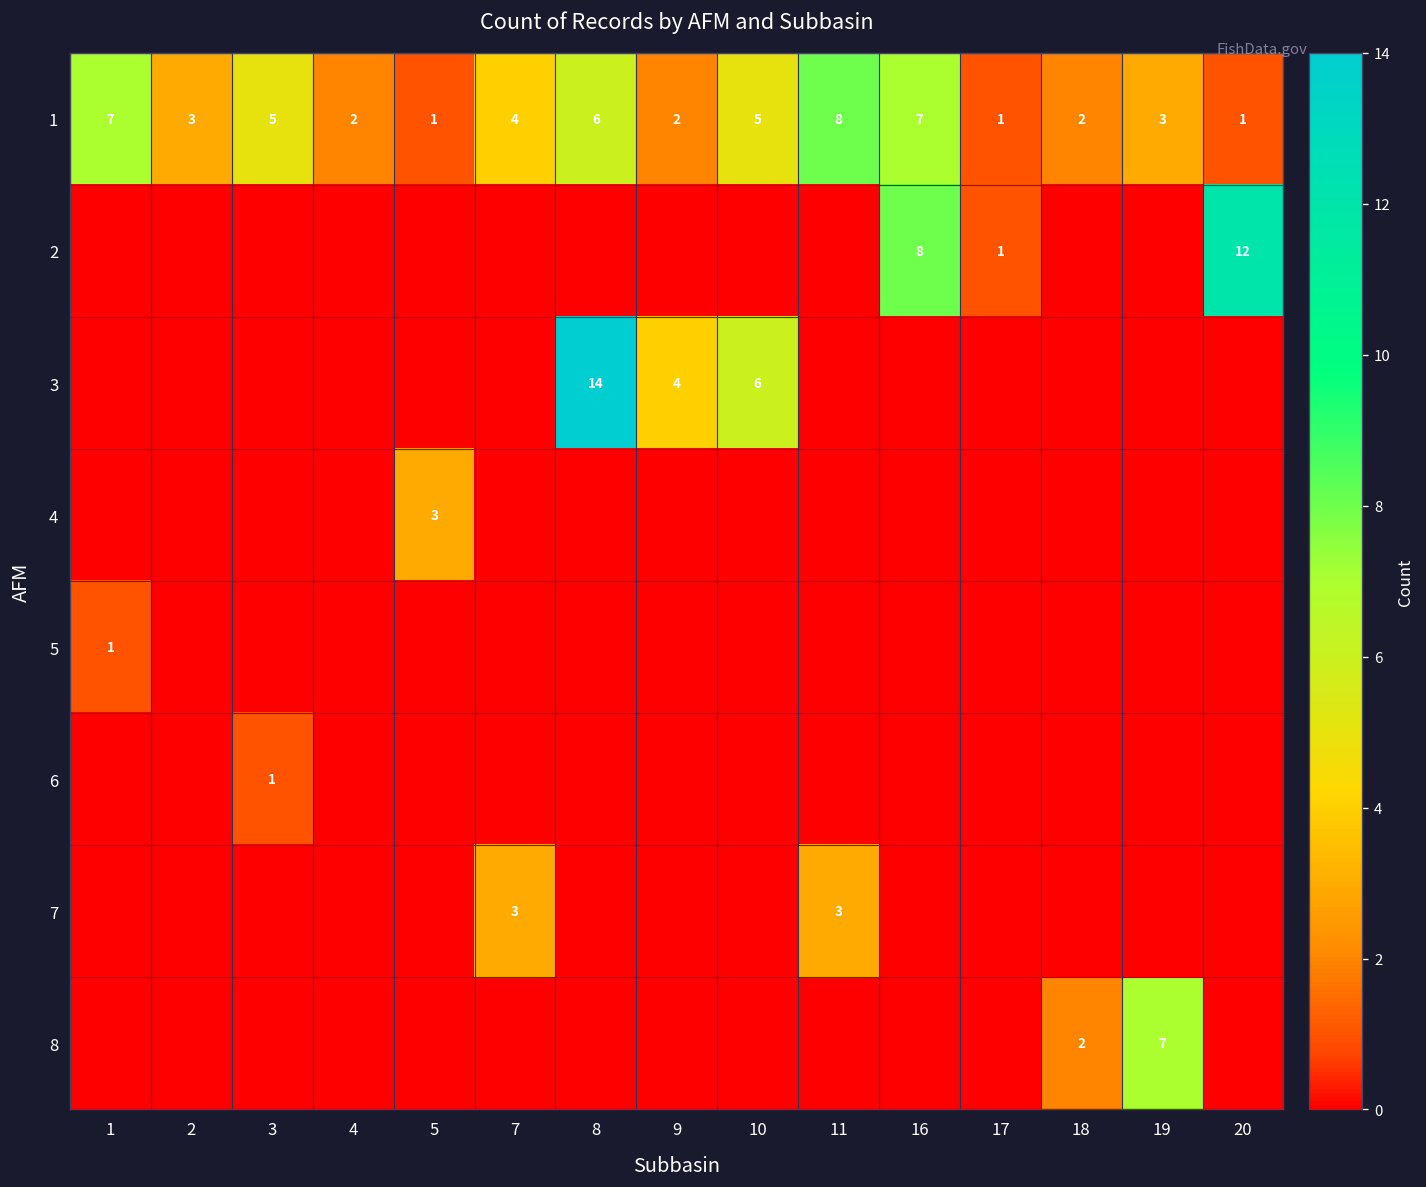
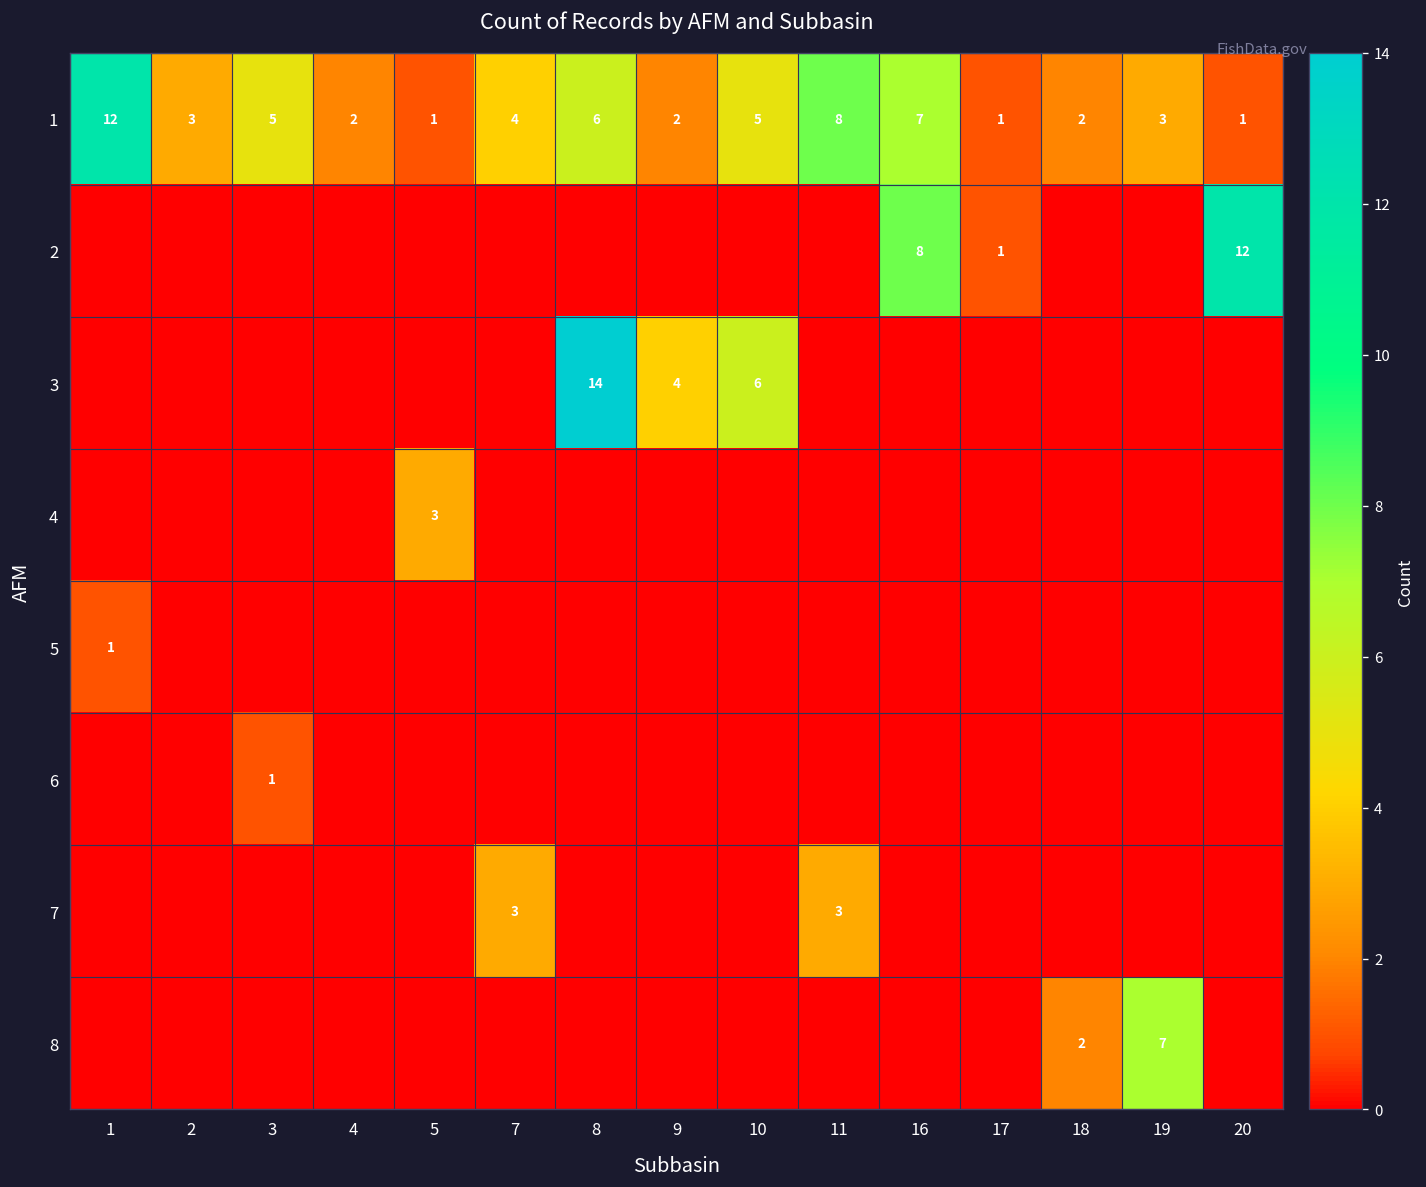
  {
    "1": {
-     "1": 7,
+     "1": 12,
      "2": 3,
      "3": 5,
      "4": 2,
      "5": 1,
      "7": 4,
      "8": 6,
      "9": 2,
      "10": 5,
      "11": 8,
      "16": 7,
      "17": 1,
      "18": 2,
      "19": 3,
      "20": 1
    },
    "2": {
      "16": 8,
      "17": 1,
      "20": 12
    },
    "3": {
      "8": 14,
      "9": 4,
      "10": 6
    },
    "4": {
      "5": 3
    },
    "5": {
      "1": 1
    },
    "6": {
      "3": 1
    },
    "7": {
      "7": 3,
      "11": 3
    },
    "8": {
      "18": 2,
      "19": 7
    }
  }
